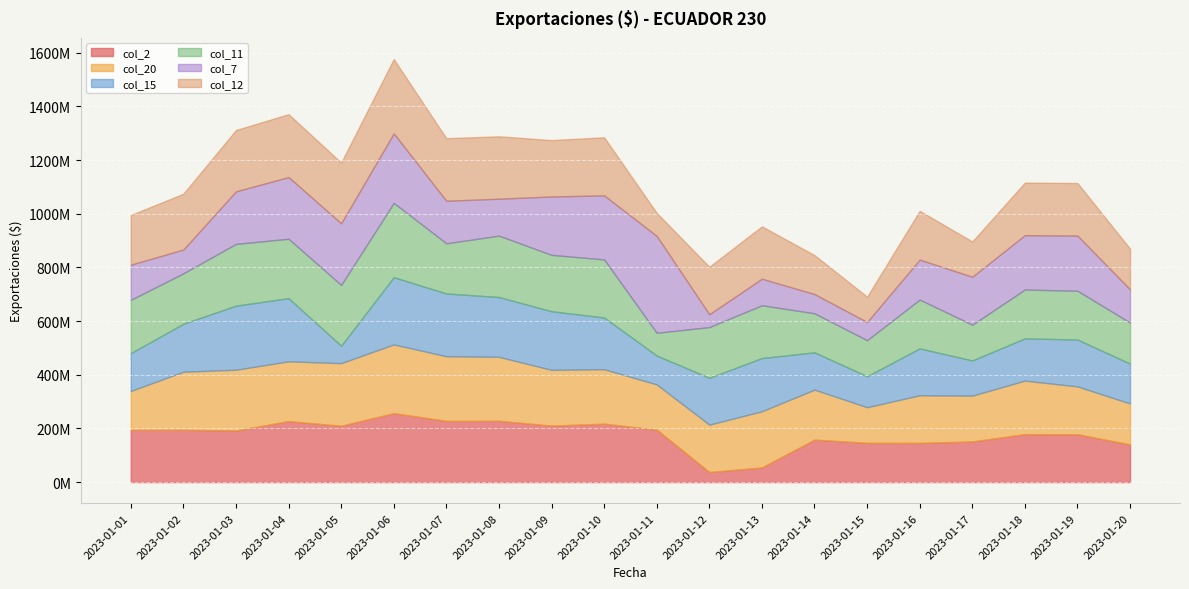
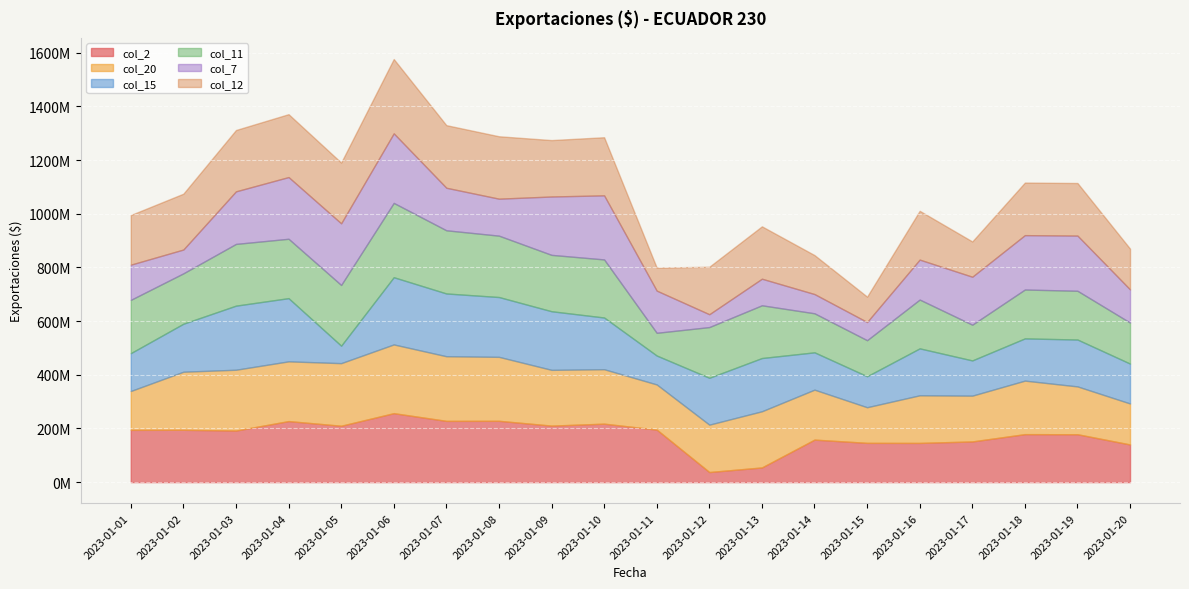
  {
    "col_15": {
      "2023-01-01": 140000000,
      "2023-01-02": 180000000,
      "2023-01-03": 240000000,
      "2023-01-04": 240000000,
      "2023-01-05": 60000000,
      "2023-01-06": 250000000,
      "2023-01-07": 230000000,
      "2023-01-08": 220000000,
      "2023-01-09": 220000000,
      "2023-01-10": 190000000,
      "2023-01-11": 110000000,
      "2023-01-12": 170000000,
      "2023-01-13": 200000000,
      "2023-01-14": 140000000,
      "2023-01-15": 120000000,
      "2023-01-16": 170000000,
      "2023-01-17": 130000000,
      "2023-01-18": 160000000,
      "2023-01-19": 170000000,
      "2023-01-20": 150000000
    },
    "col_11": {
      "2023-01-01": 200000000,
      "2023-01-02": 190000000,
      "2023-01-03": 230000000,
      "2023-01-04": 220000000,
      "2023-01-05": 230000000,
      "2023-01-06": 280000000,
-     "2023-01-07": 190000000,
+     "2023-01-07": 240000000,
      "2023-01-08": 230000000,
      "2023-01-09": 210000000,
      "2023-01-10": 220000000,
      "2023-01-11": 80000000,
      "2023-01-12": 190000000,
      "2023-01-13": 200000000,
      "2023-01-14": 150000000,
      "2023-01-15": 130000000,
      "2023-01-16": 180000000,
      "2023-01-17": 130000000,
      "2023-01-18": 180000000,
      "2023-01-19": 180000000,
      "2023-01-20": 150000000
    },
    "col_7": {
      "2023-01-01": 130000000,
      "2023-01-02": 90000000,
      "2023-01-03": 200000000,
      "2023-01-04": 230000000,
      "2023-01-05": 230000000,
      "2023-01-06": 260000000,
      "2023-01-07": 160000000,
      "2023-01-08": 140000000,
      "2023-01-09": 220000000,
      "2023-01-10": 240000000,
-     "2023-01-11": 360000000,
+     "2023-01-11": 160000000,
      "2023-01-12": 50000000,
      "2023-01-13": 100000000,
      "2023-01-14": 70000000,
      "2023-01-15": 70000000,
      "2023-01-16": 150000000,
      "2023-01-17": 180000000,
      "2023-01-18": 200000000,
      "2023-01-19": 210000000,
      "2023-01-20": 120000000
    }
  }
